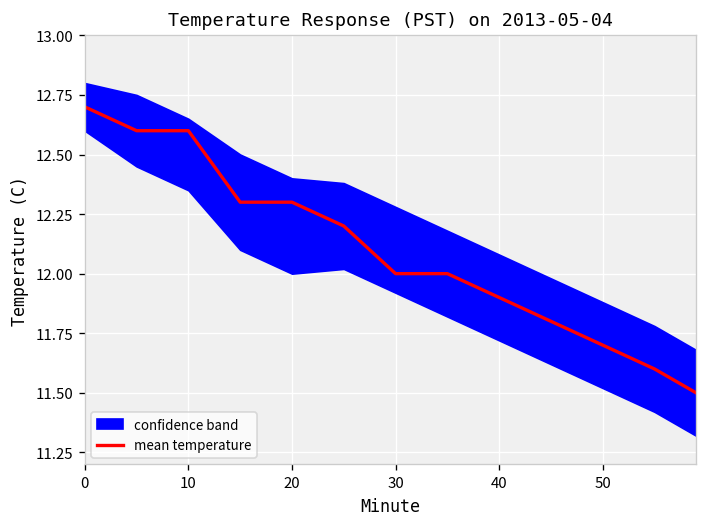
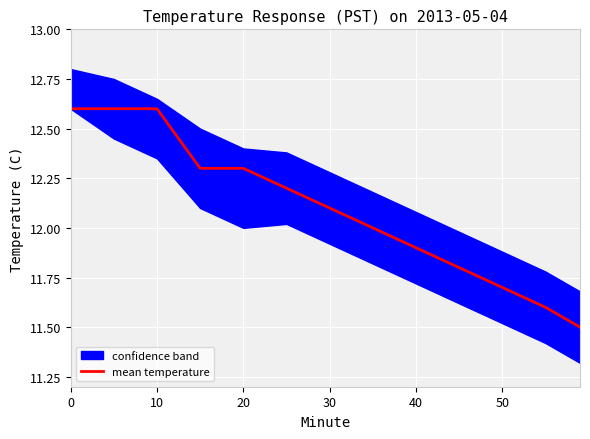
  {
    "mean temperature": {
-     "0": 12.7,
+     "0": 12.6,
      "10": 12.6,
      "20": 12.3,
-     "30": 12.0,
+     "30": 12.1,
      "40": 11.9,
      "50": 11.7
    }
  }
